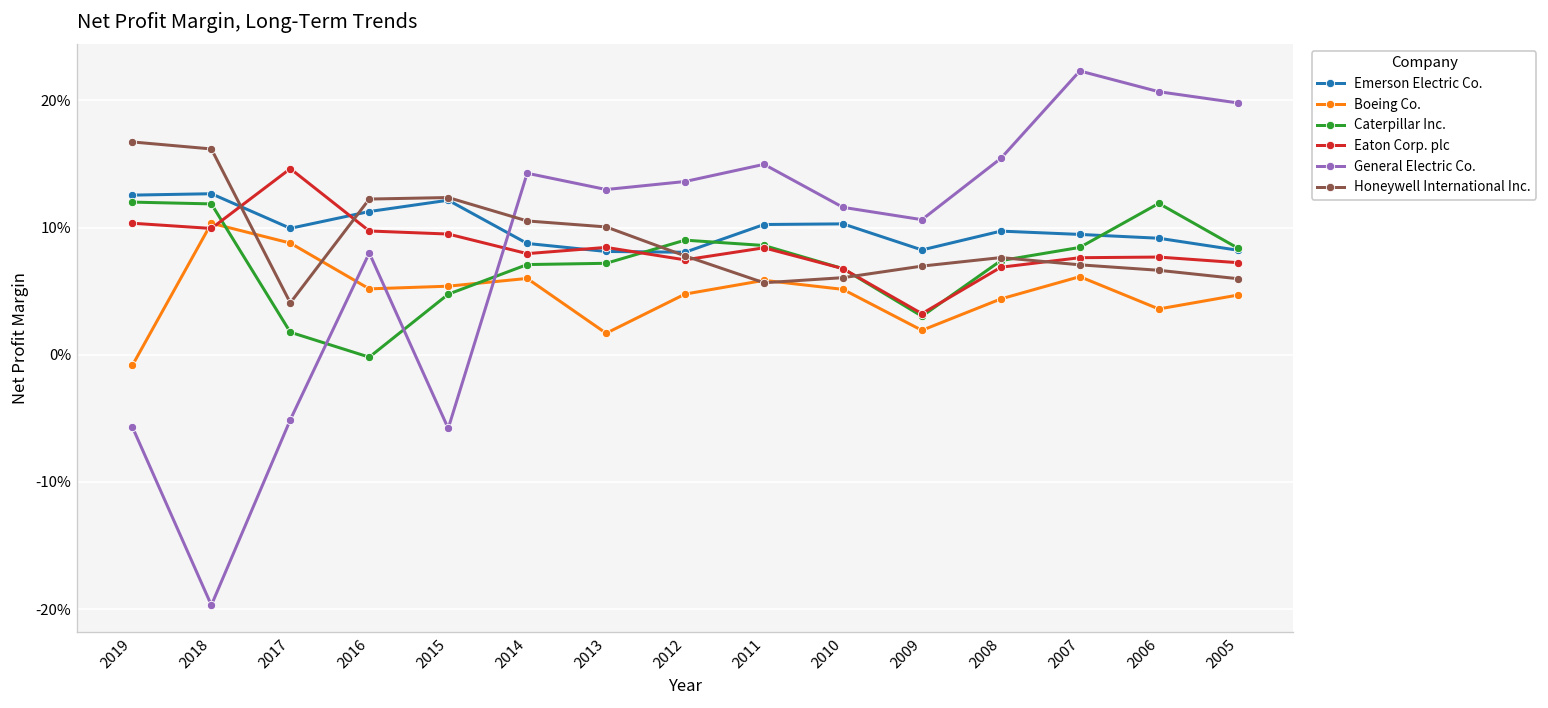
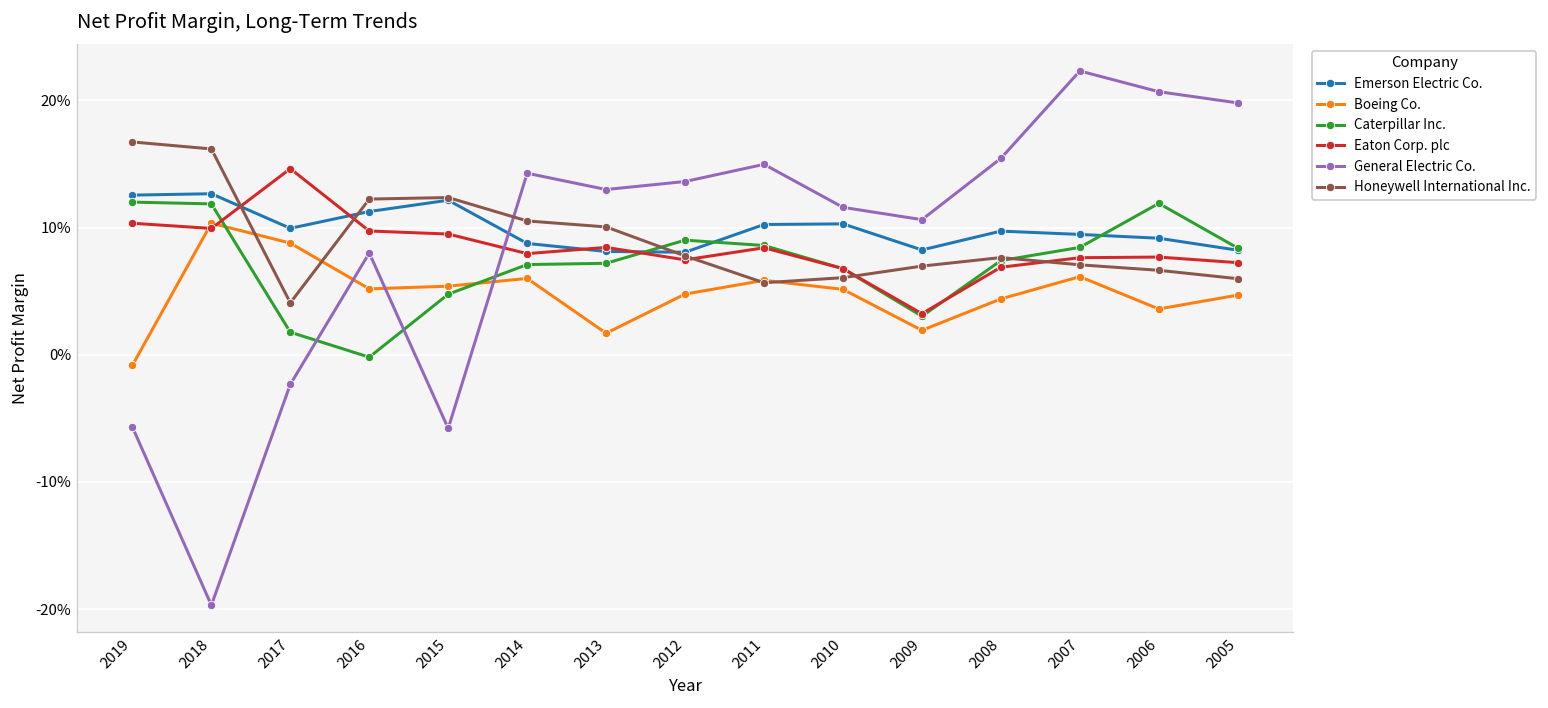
  {
    "Emerson Electric Co.": {
      "2019": "12.6%",
      "2018": "12.7%",
      "2017": "9.9%",
      "2016": "11.3%",
      "2014": "8.8%",
      "2013": "8.1%",
      "2012": "8.1%",
      "2011": "10.2%",
      "2010": "10.3%",
      "2009": "8.2%",
      "2008": "9.7%",
      "2007": "9.5%",
      "2006": "9.2%"
    },
    "Boeing Co.": {
      "2019": "-0.8%",
      "2018": "10.3%",
      "2017": "8.8%",
      "2016": "5.2%",
      "2015": "5.4%",
      "2014": "6.0%",
      "2013": "1.7%",
      "2012": "4.8%",
      "2010": "5.1%",
      "2009": "1.9%",
      "2008": "4.4%",
      "2007": "6.1%",
      "2006": "3.6%",
      "2005": "4.7%"
    },
    "Caterpillar Inc.": {
      "2019": "12.0%",
      "2018": "11.9%",
      "2017": "1.8%",
      "2016": "-0.2%",
      "2015": "4.8%",
      "2014": "7.1%",
      "2013": "7.2%",
      "2012": "9.0%",
      "2008": "7.4%",
      "2007": "8.4%",
      "2006": "11.9%"
    },
    "Eaton Corp. plc": {
      "2019": "10.3%",
      "2018": "9.9%",
      "2017": "14.6%",
      "2016": "9.7%",
      "2015": "9.5%",
      "2014": "8.0%",
      "2013": "8.4%",
      "2012": "7.5%",
      "2008": "6.9%",
      "2007": "7.6%",
      "2006": "7.7%",
      "2005": "7.2%"
    },
    "General Electric Co.": {
      "2019": "-5.7%",
      "2018": "-19.7%",
-     "2017": "-5.1%",
+     "2017": "-2.3%",
      "2016": "8.0%",
      "2015": "-5.8%",
      "2014": "14.3%",
      "2013": "13.0%",
      "2012": "13.6%",
      "2011": "15.0%",
      "2010": "11.6%",
      "2009": "10.6%",
      "2008": "15.4%",
      "2007": "22.3%",
      "2006": "20.7%",
      "2005": "19.8%"
    },
    "Honeywell International Inc.": {
      "2019": "16.7%",
      "2018": "16.2%",
      "2017": "4.1%",
      "2016": "12.2%",
      "2014": "10.5%",
      "2013": "10.1%",
      "2012": "7.8%",
      "2010": "6.1%",
      "2009": "7.0%",
      "2008": "7.6%",
      "2007": "7.1%",
      "2006": "6.6%",
      "2005": "6.0%"
    }
  }
